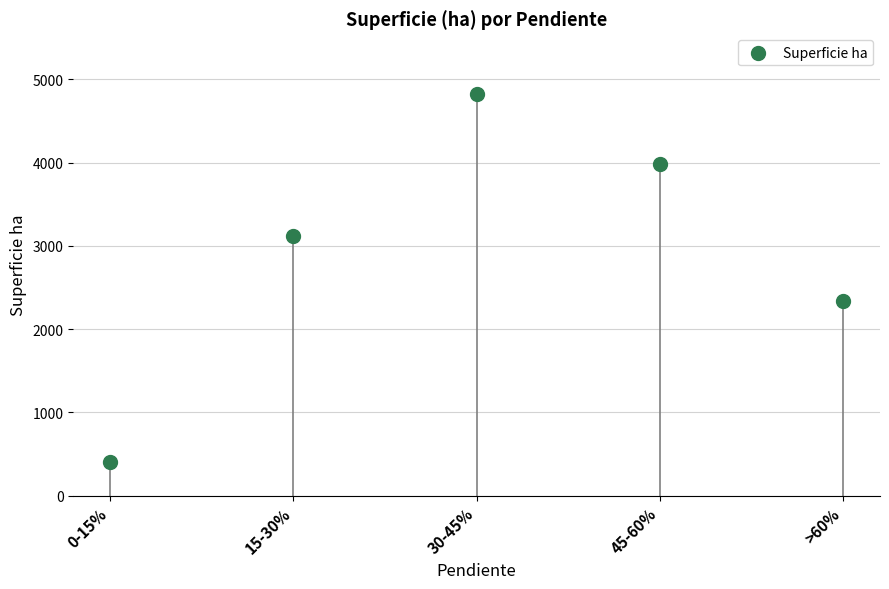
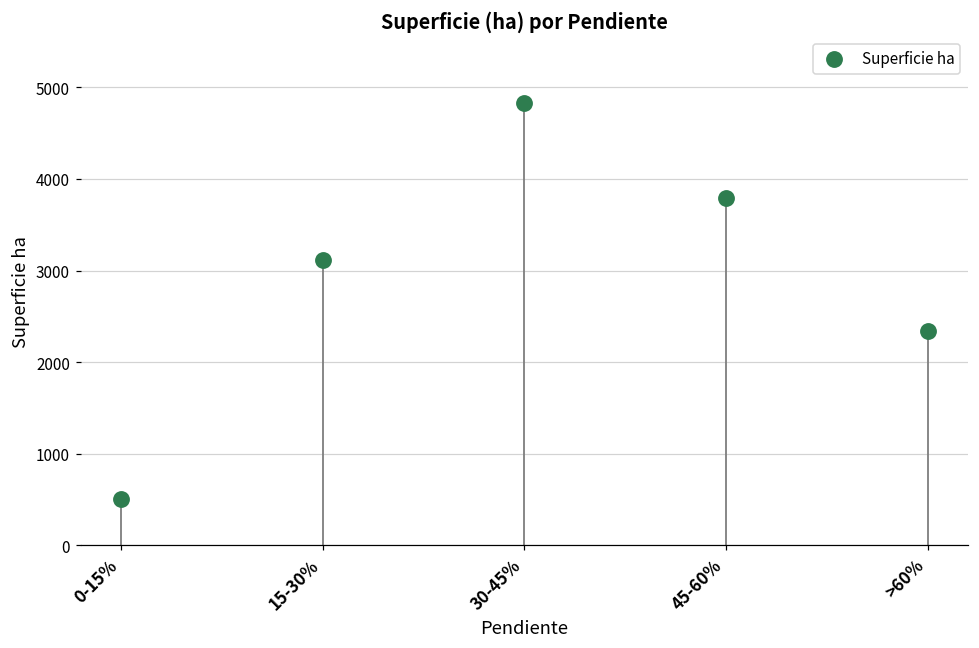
  {
    "Superficie ha": {
-     "0-15%": 400,
-     "45-60%": 4000
+     "0-15%": 500,
+     "45-60%": 3800
    }
  }
